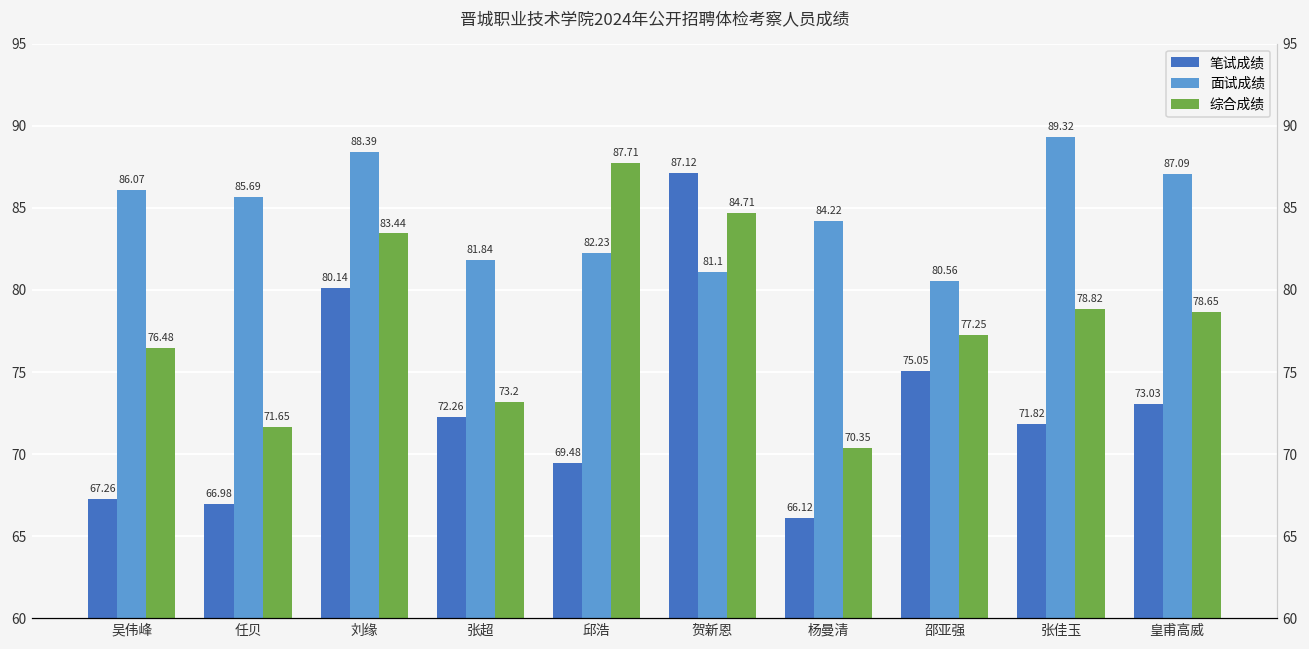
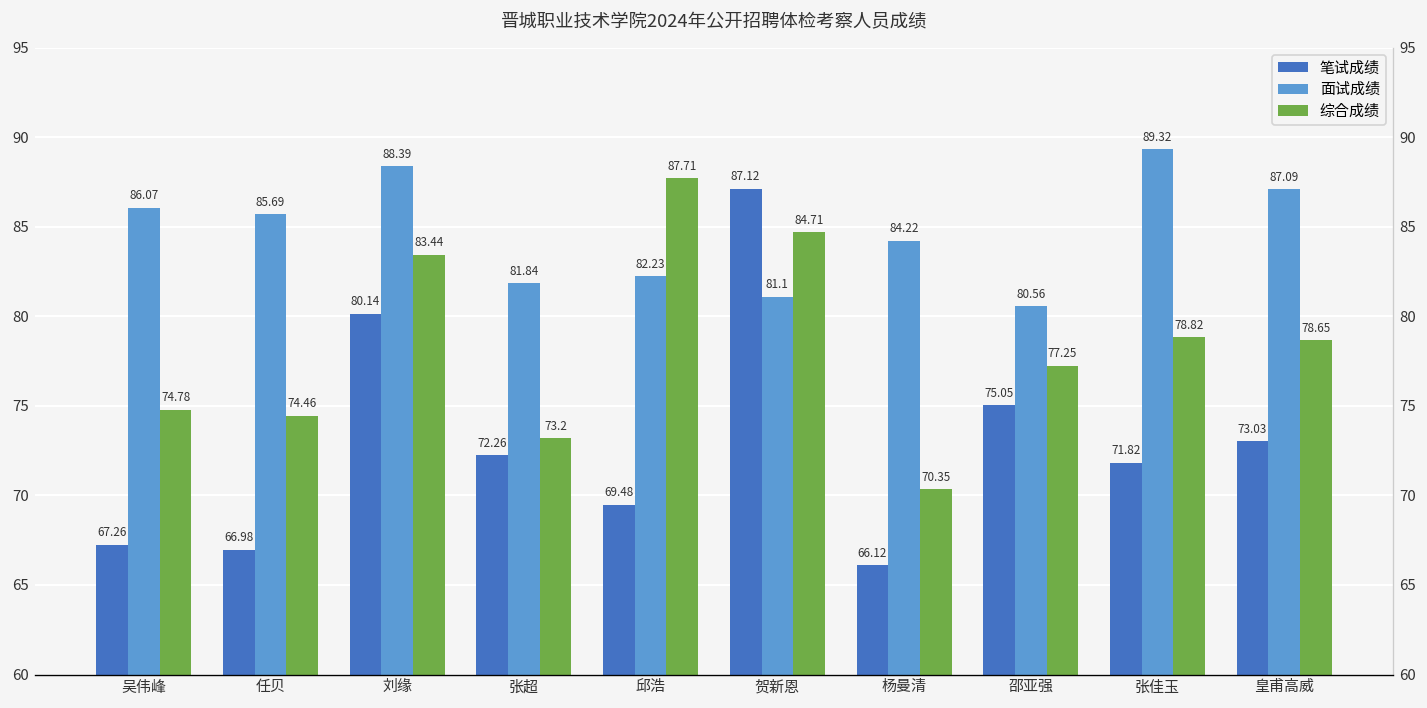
  {
    "综合成绩": {
-     "吴伟峰": 76.48,
-     "任贝": 71.65,
+     "吴伟峰": 74.78,
+     "任贝": 74.46,
      "刘缘": 83.44,
      "张超": 73.2,
      "邱浩": 87.71,
      "贺新恩": 84.71,
      "杨曼清": 70.35,
      "邵亚强": 77.25,
      "张佳玉": 78.82,
      "皇甫高威": 78.65
    }
  }
